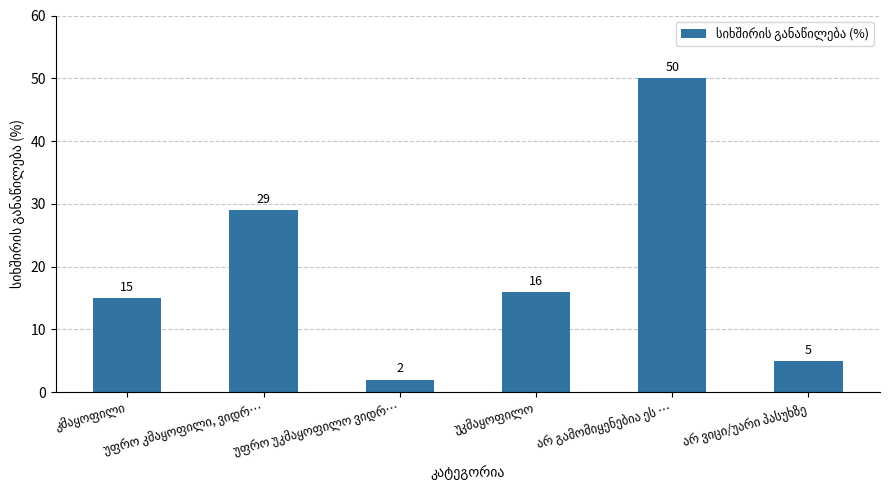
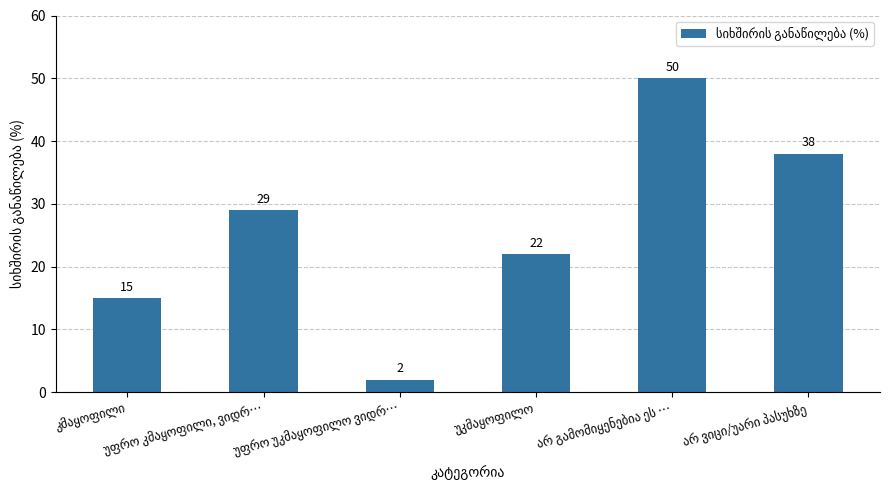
  {
    "კმაყოფილი": 15,
    "უფრო კმაყოფილი, ვიდრ…": 29,
    "უფრო უკმაყოფილო ვიდრ…": 2,
-   "უკმაყოფილო": 16,
+   "უკმაყოფილო": 22,
    "არ გამომიყენებია ეს …": 50,
-   "არ ვიცი/უარი პასუხზე": 5
+   "არ ვიცი/უარი პასუხზე": 38
  }
